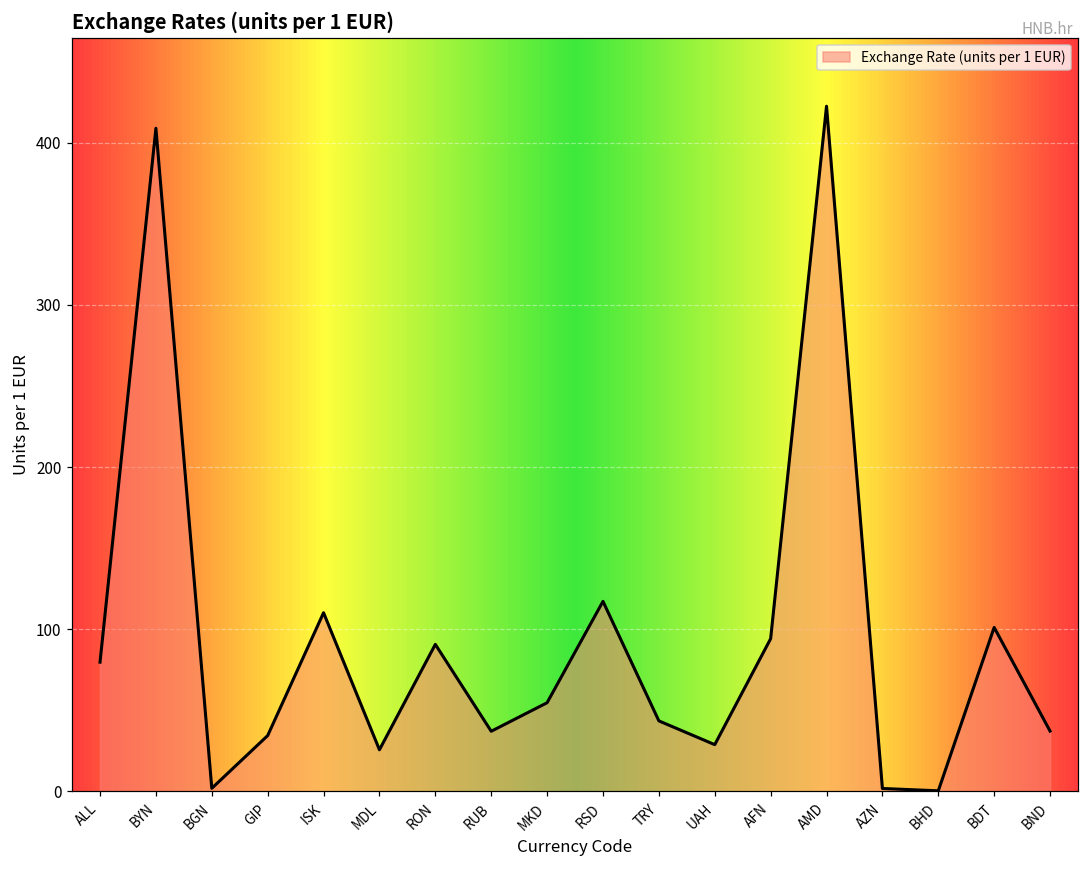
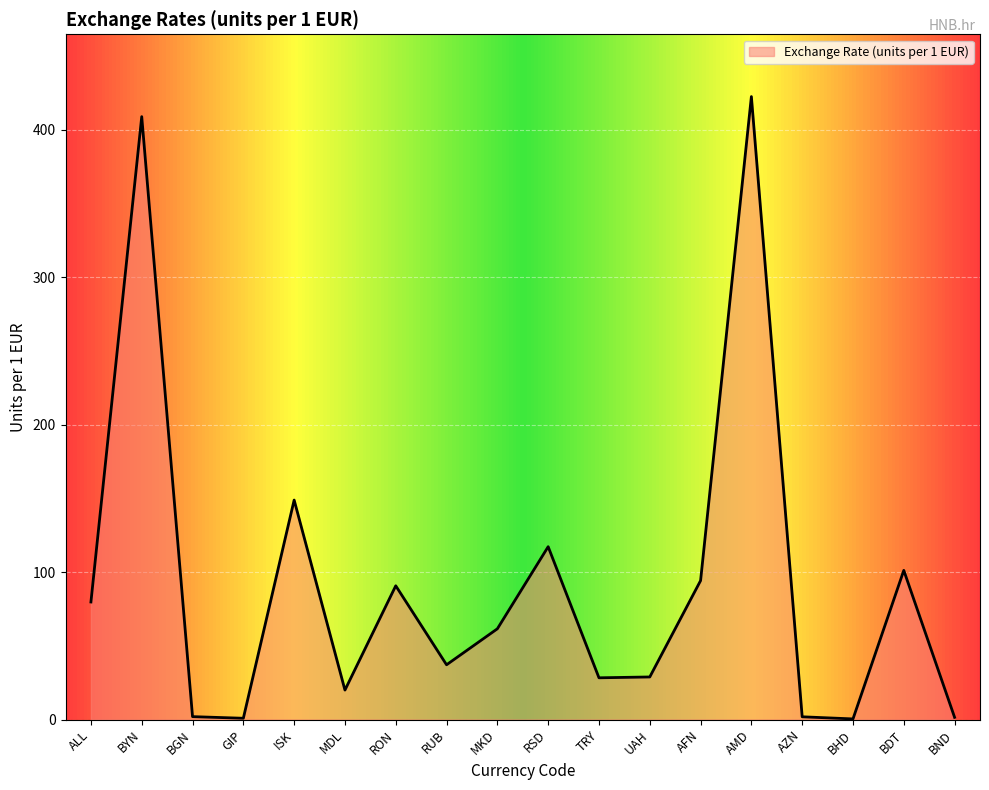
  {
    "ALL": 80,
    "BYN": 409,
    "BGN": 2,
-   "GIP": 34,
-   "ISK": 110,
-   "MDL": 26,
+   "GIP": 1,
+   "ISK": 149,
+   "MDL": 20,
    "RON": 91,
    "RUB": 37,
-   "MKD": 55,
+   "MKD": 62,
    "RSD": 117,
-   "TRY": 44,
+   "TRY": 28,
    "UAH": 29,
    "AFN": 94,
    "AMD": 423,
    "AZN": 2,
    "BHD": 0,
    "BDT": 101,
-   "BND": 37
+   "BND": 1
  }
